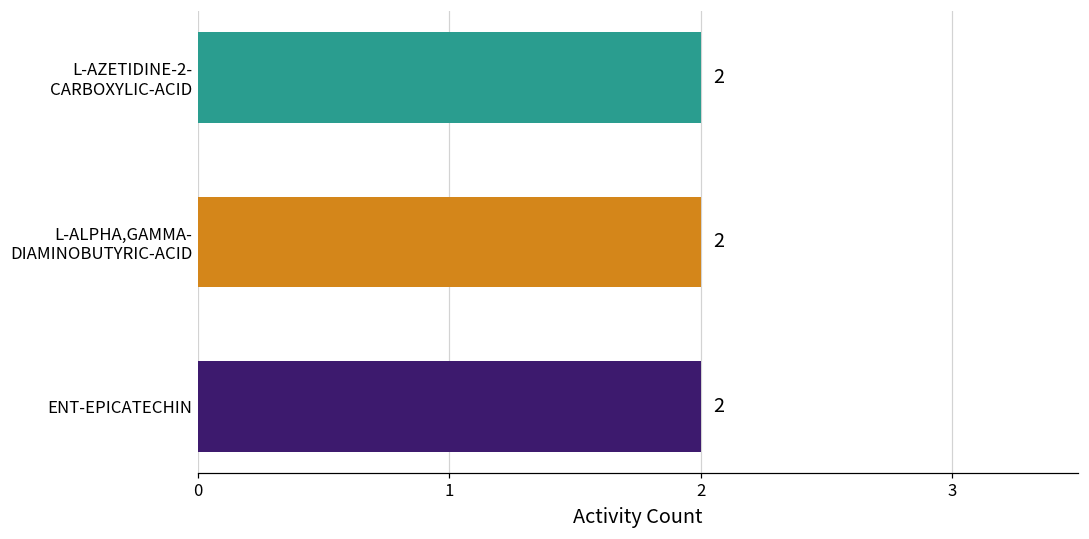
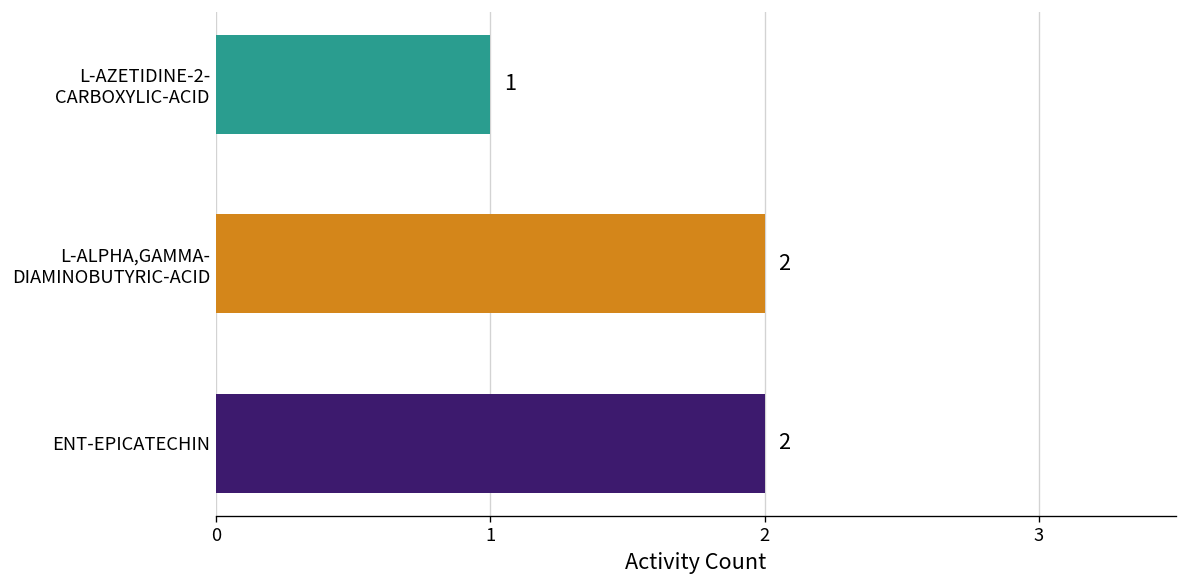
  {
-   "L-AZETIDINE-2- CARBOXYLIC-ACID": 2,
+   "L-AZETIDINE-2- CARBOXYLIC-ACID": 1,
    "L-ALPHA,GAMMA- DIAMINOBUTYRIC-ACID": 2,
    "ENT-EPICATECHIN": 2
  }
